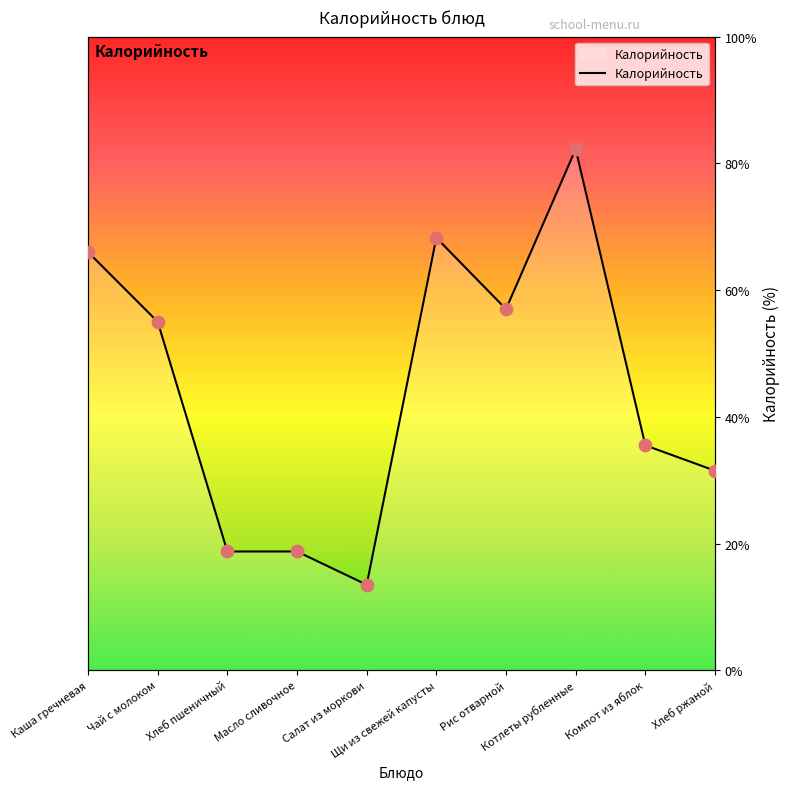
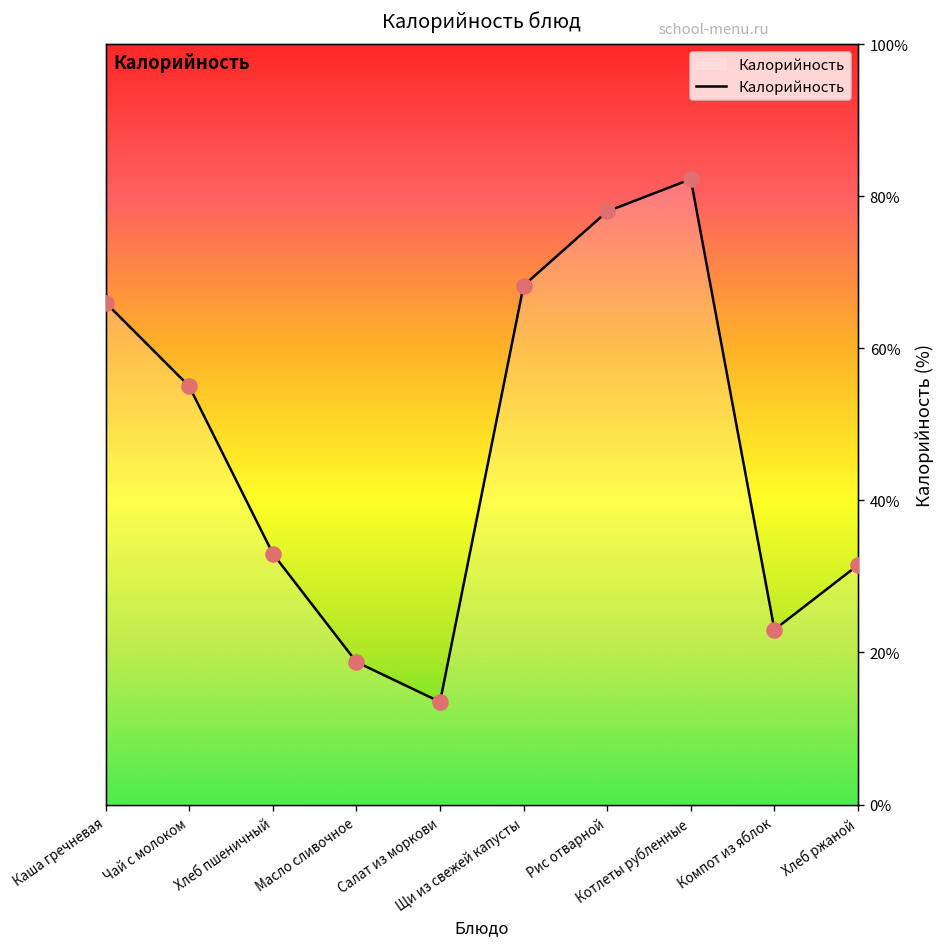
  {
    "Каша гречневая": "66%",
    "Чай с молоком": "55%",
-   "Хлеб пшеничный": "19%",
+   "Хлеб пшеничный": "33%",
    "Масло сливочное": "19%",
    "Салат из моркови": "14%",
    "Щи из свежей капусты": "68%",
-   "Рис отварной": "57%",
+   "Рис отварной": "78%",
    "Котлеты рубленные": "82%",
-   "Компот из яблок": "36%",
+   "Компот из яблок": "23%",
    "Хлеб ржаной": "32%"
  }
